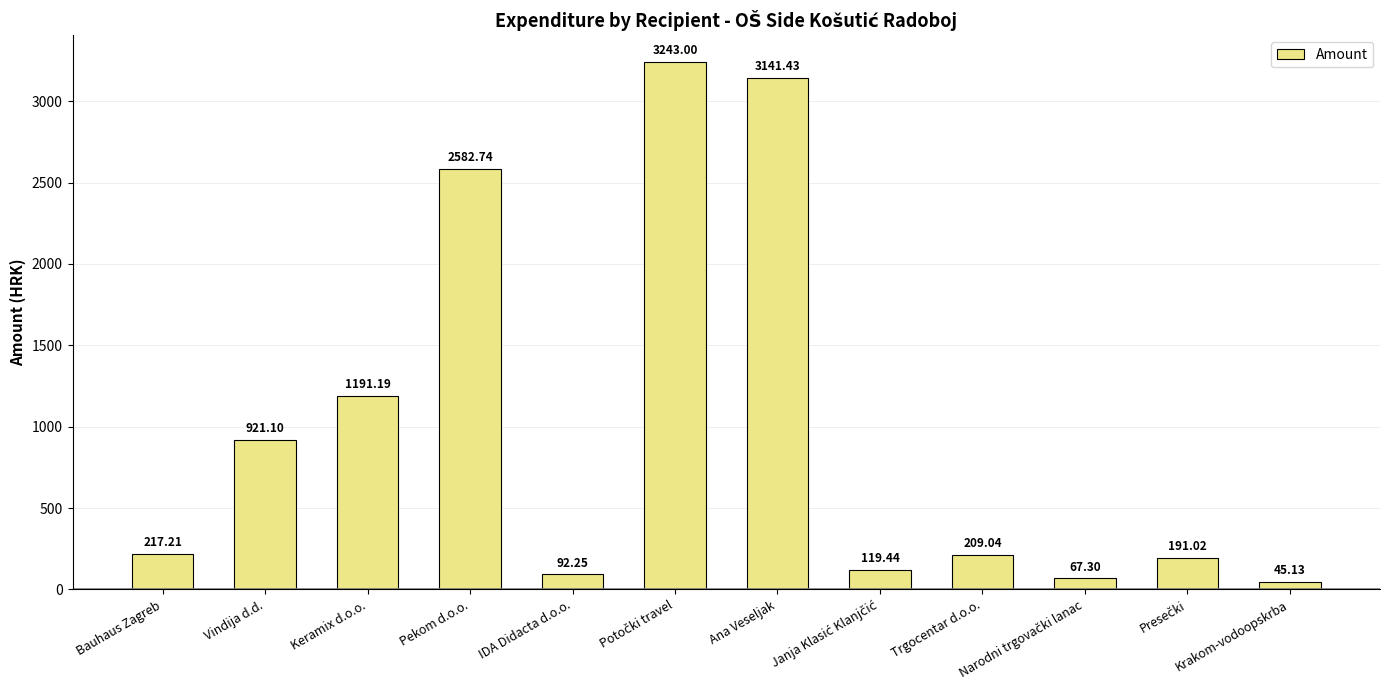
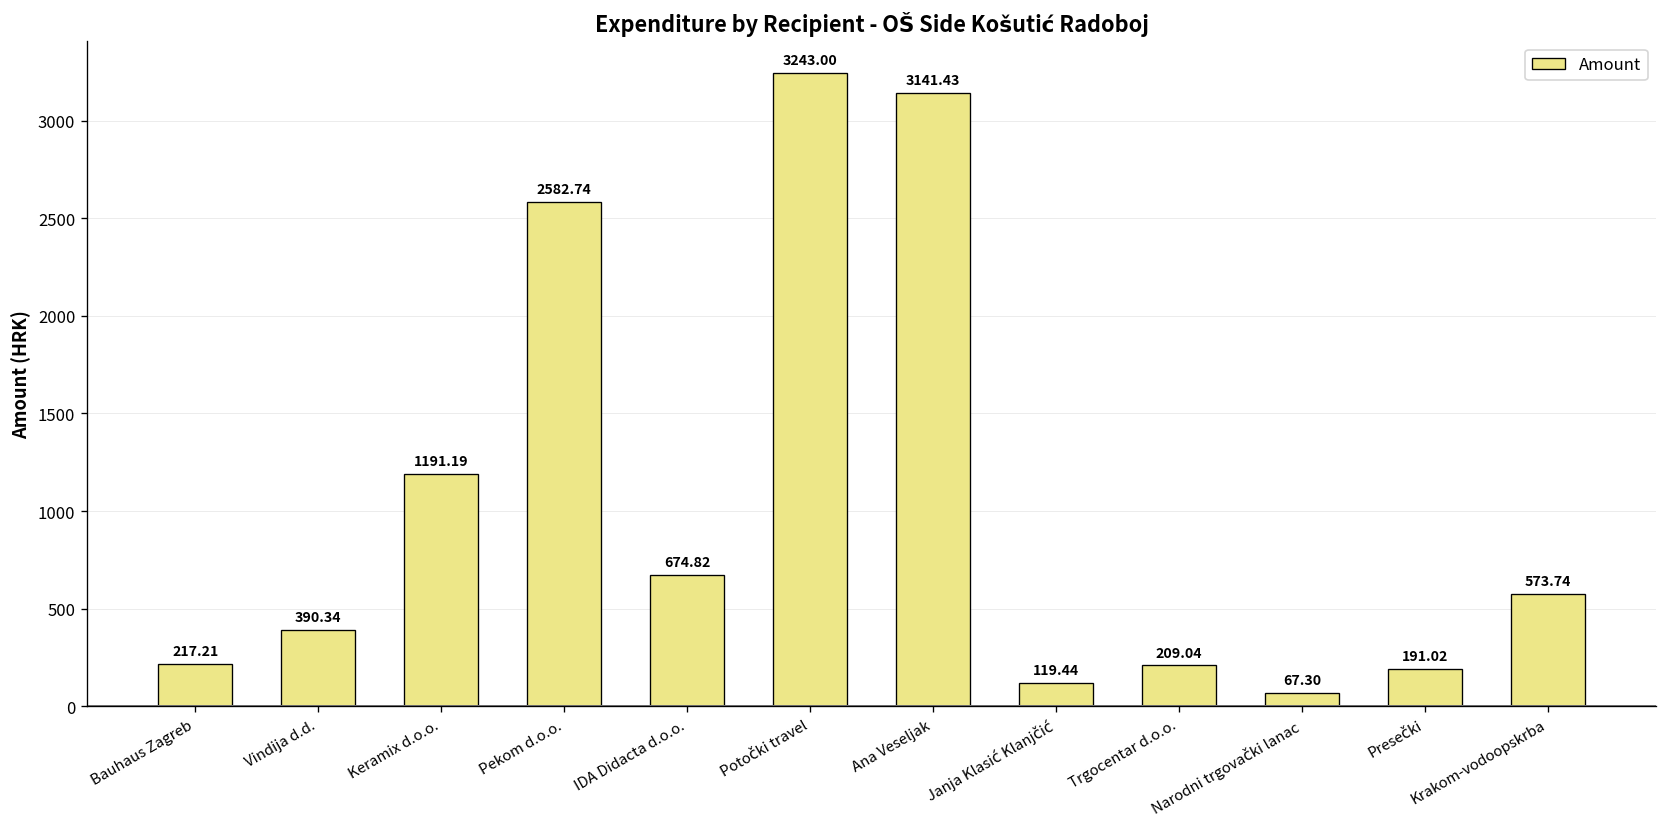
  {
    "Bauhaus Zagreb": 217.21,
-   "Vindija d.d.": 921.10,
+   "Vindija d.d.": 390.34,
    "Keramix d.o.o.": 1191.19,
    "Pekom d.o.o.": 2582.74,
-   "IDA Didacta d.o.o.": 92.25,
+   "IDA Didacta d.o.o.": 674.82,
    "Potočki travel": 3243.00,
    "Ana Veseljak": 3141.43,
    "Janja Klasić Klanjčić": 119.44,
    "Trgocentar d.o.o.": 209.04,
    "Narodni trgovački lanac": 67.30,
    "Presečki": 191.02,
-   "Krakom-vodoopskrba": 45.13
+   "Krakom-vodoopskrba": 573.74
  }
